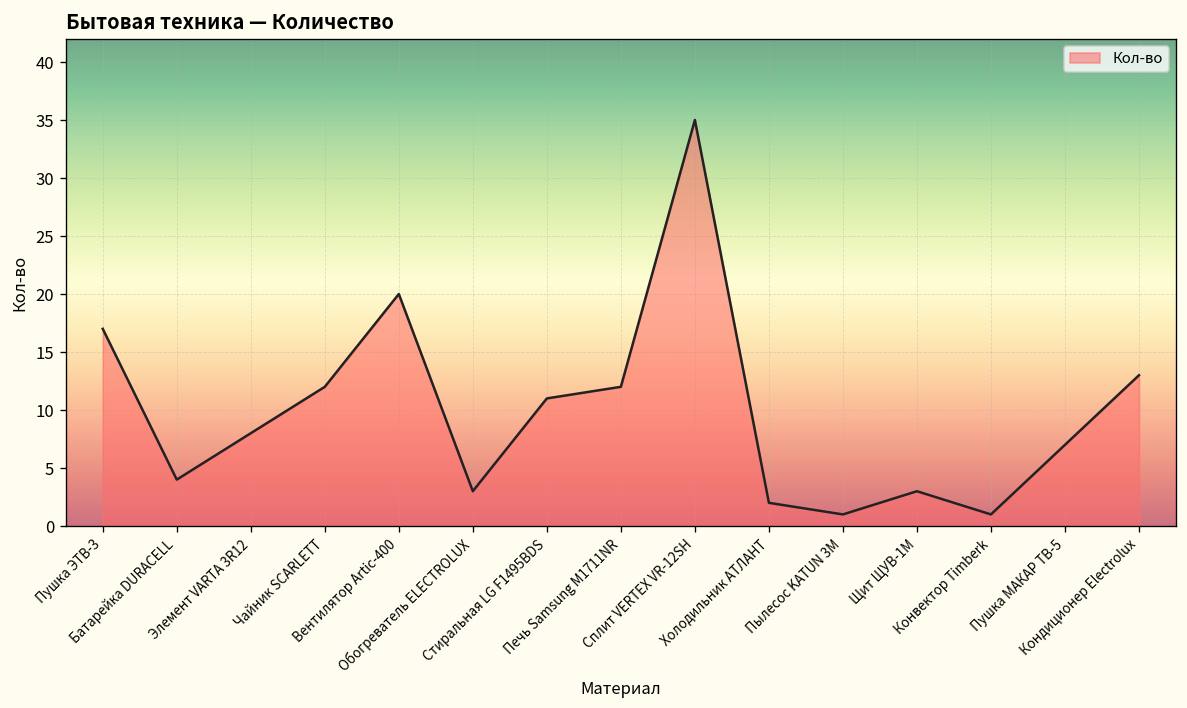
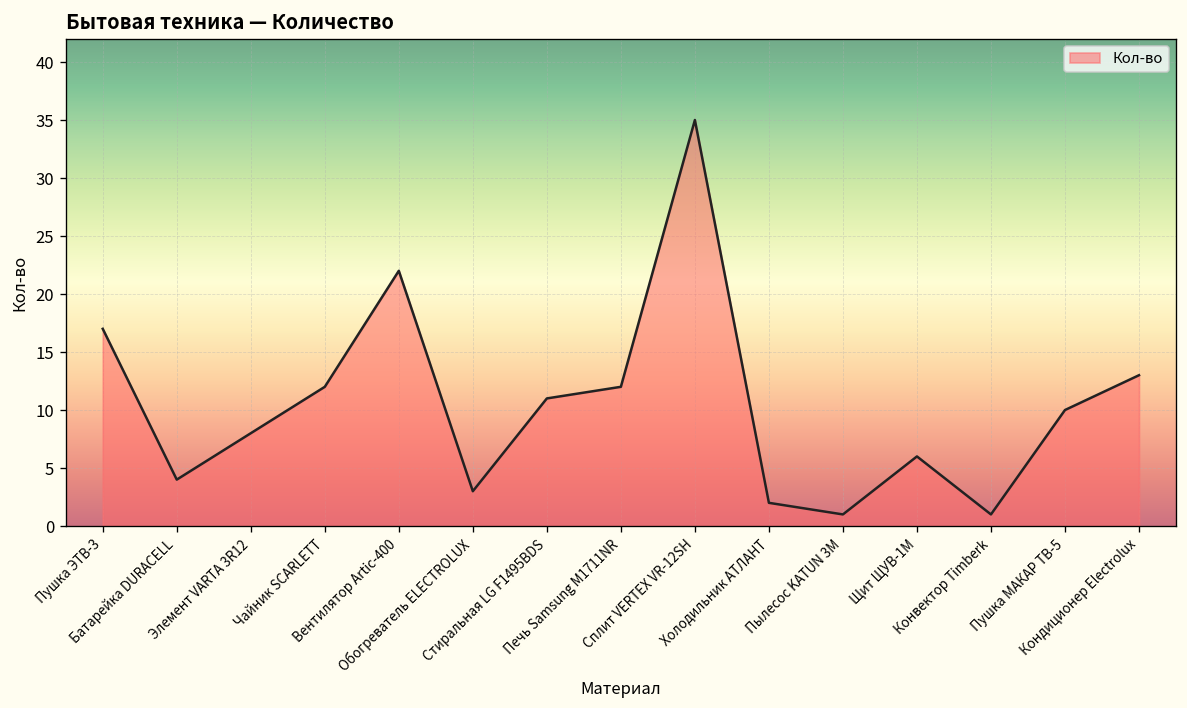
  {
    "Пушка ЭТВ-3": 17,
    "Батарейка DURACELL": 4,
    "Элемент VARTA 3R12": 8,
    "Чайник SCARLETT": 12,
-   "Вентилятор Artic-400": 20,
+   "Вентилятор Artic-400": 22,
    "Обогреватель ELECTROLUX": 3,
    "Стиральная LG F1495BDS": 11,
    "Печь Samsung M1711NR": 12,
    "Сплит VERTEX VR-12SH": 35,
    "Холодильник АТЛАНТ": 2,
    "Пылесос KATUN 3M": 1,
-   "Щит ЩУВ-1М": 3,
+   "Щит ЩУВ-1М": 6,
    "Конвектор Timberk": 1,
-   "Пушка МАКАР ТВ-5": 7,
+   "Пушка МАКАР ТВ-5": 10,
    "Кондиционер Electrolux": 13
  }
